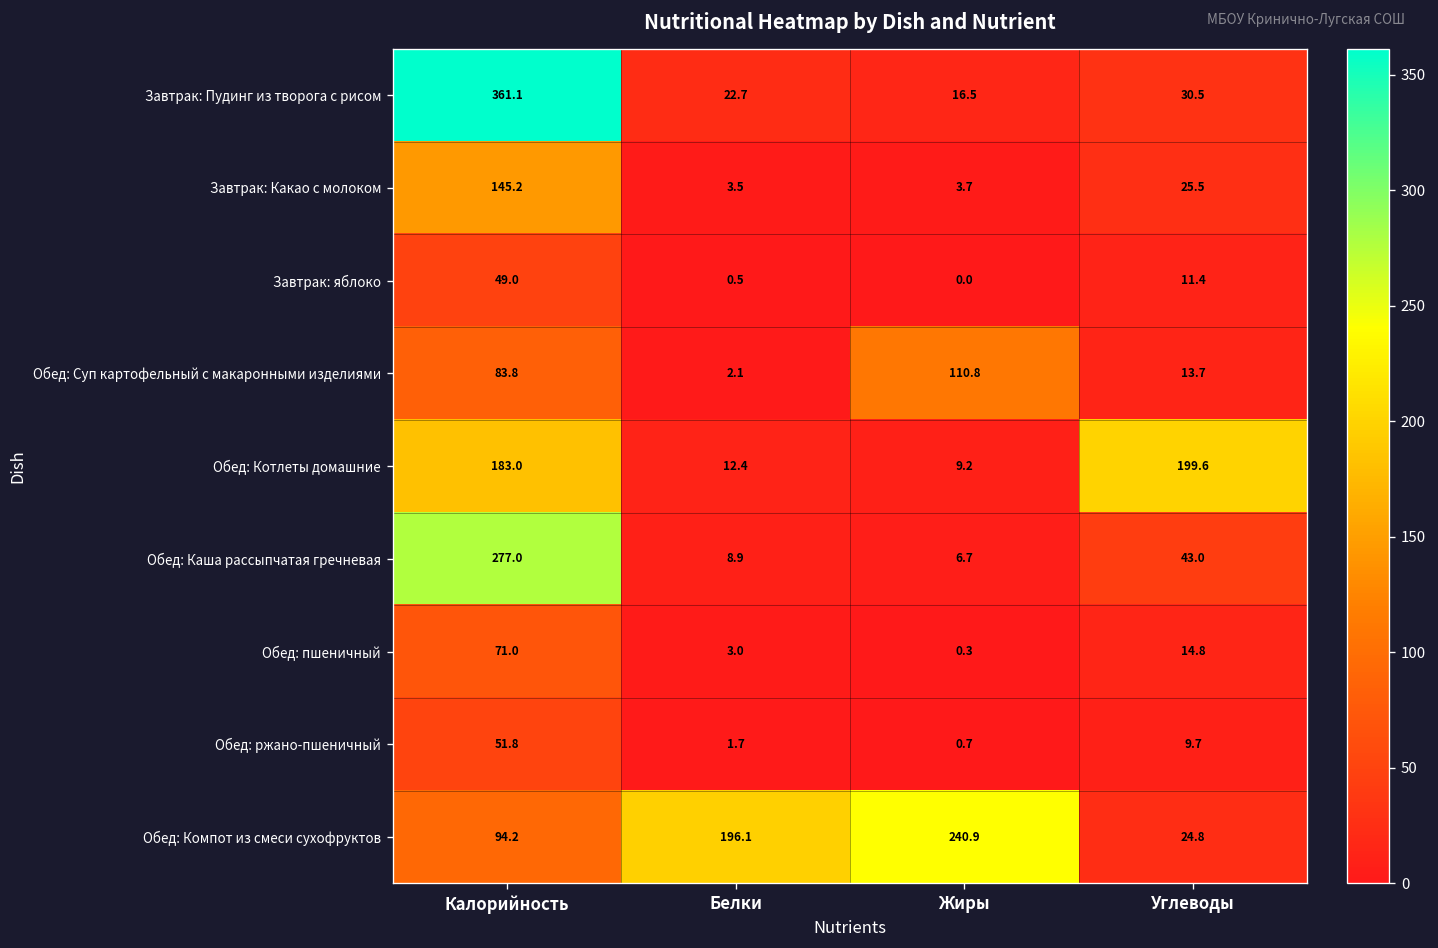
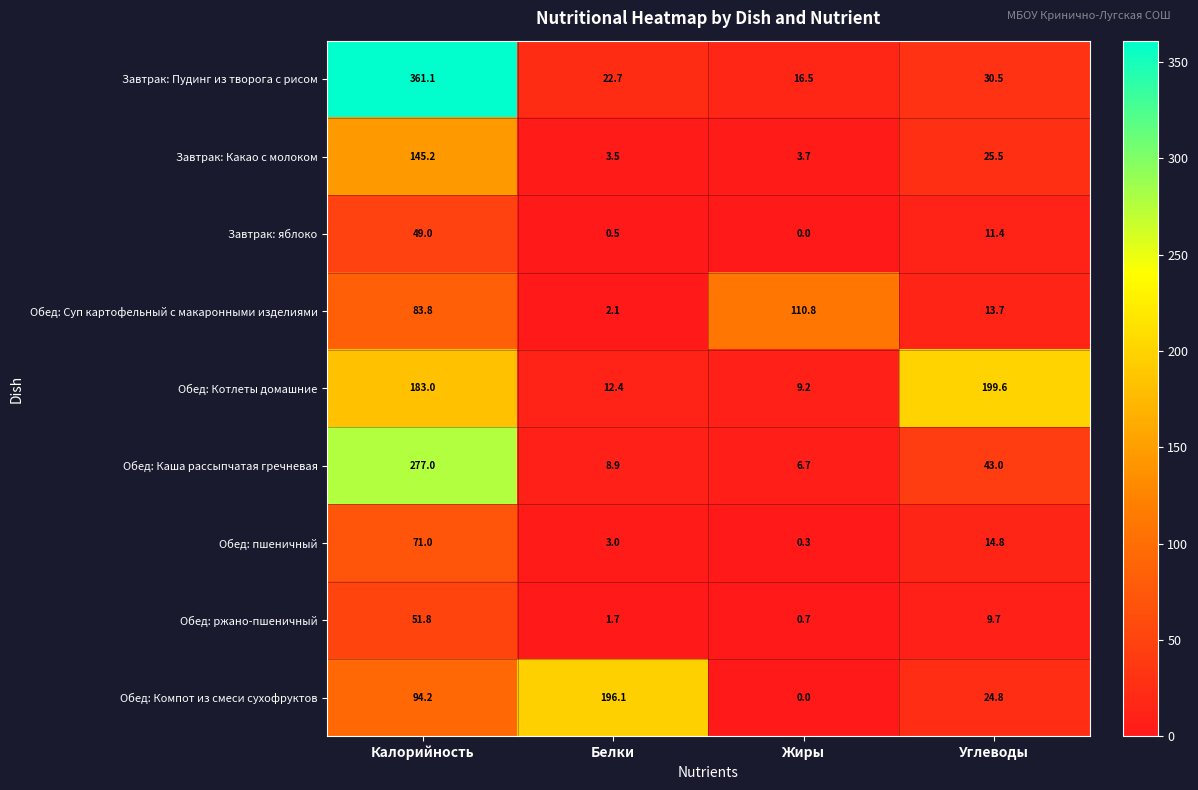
  {
    "Завтрак: Пудинг из творога с рисом": {
      "Калорийность": 361.1,
      "Белки": 22.7,
      "Жиры": 16.5,
      "Углеводы": 30.5
    },
    "Завтрак: Какао с молоком": {
      "Калорийность": 145.2,
      "Белки": 3.5,
      "Жиры": 3.7,
      "Углеводы": 25.5
    },
    "Завтрак: яблоко": {
      "Калорийность": 49.0,
      "Белки": 0.5,
      "Жиры": 0.0,
      "Углеводы": 11.4
    },
    "Обед: Суп картофельный с макаронными изделиями": {
      "Калорийность": 83.8,
      "Белки": 2.1,
      "Жиры": 110.8,
      "Углеводы": 13.7
    },
    "Обед: Котлеты домашние": {
      "Калорийность": 183.0,
      "Белки": 12.4,
      "Жиры": 9.2,
      "Углеводы": 199.6
    },
    "Обед: Каша рассыпчатая гречневая": {
      "Калорийность": 277.0,
      "Белки": 8.9,
      "Жиры": 6.7,
      "Углеводы": 43.0
    },
    "Обед: пшеничный": {
      "Калорийность": 71.0,
      "Белки": 3.0,
      "Жиры": 0.3,
      "Углеводы": 14.8
    },
    "Обед: ржано-пшеничный": {
      "Калорийность": 51.8,
      "Белки": 1.7,
      "Жиры": 0.7,
      "Углеводы": 9.7
    },
    "Обед: Компот из смеси сухофруктов": {
      "Калорийность": 94.2,
      "Белки": 196.1,
-     "Жиры": 240.9,
+     "Жиры": 0.0,
      "Углеводы": 24.8
    }
  }
